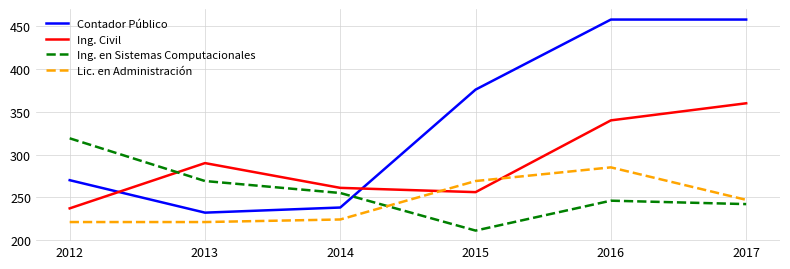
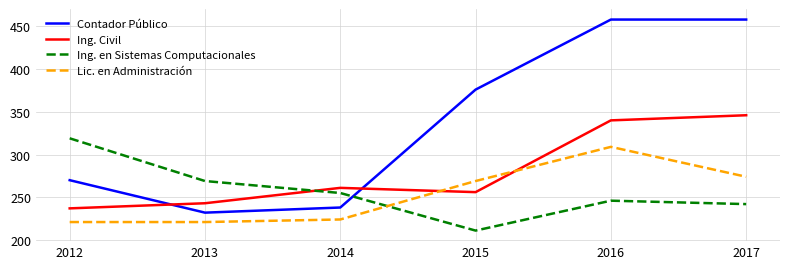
  {
    "Contador Público": {
      "2012": 270,
      "2013": 230,
      "2014": 240,
      "2015": 380,
      "2016": 460,
      "2017": 460
    },
    "Ing. Civil": {
      "2012": 240,
-     "2013": 290,
+     "2013": 240,
      "2014": 260,
      "2015": 260,
      "2016": 340,
-     "2017": 360
+     "2017": 350
    },
    "Ing. en Sistemas Computacionales": {
      "2012": 320,
      "2013": 270,
      "2014": 260,
      "2015": 210,
      "2016": 250,
      "2017": 240
    },
    "Lic. en Administración": {
      "2012": 220,
      "2013": 220,
      "2014": 220,
      "2015": 270,
-     "2016": 290,
-     "2017": 250
+     "2016": 310,
+     "2017": 270
    }
  }
